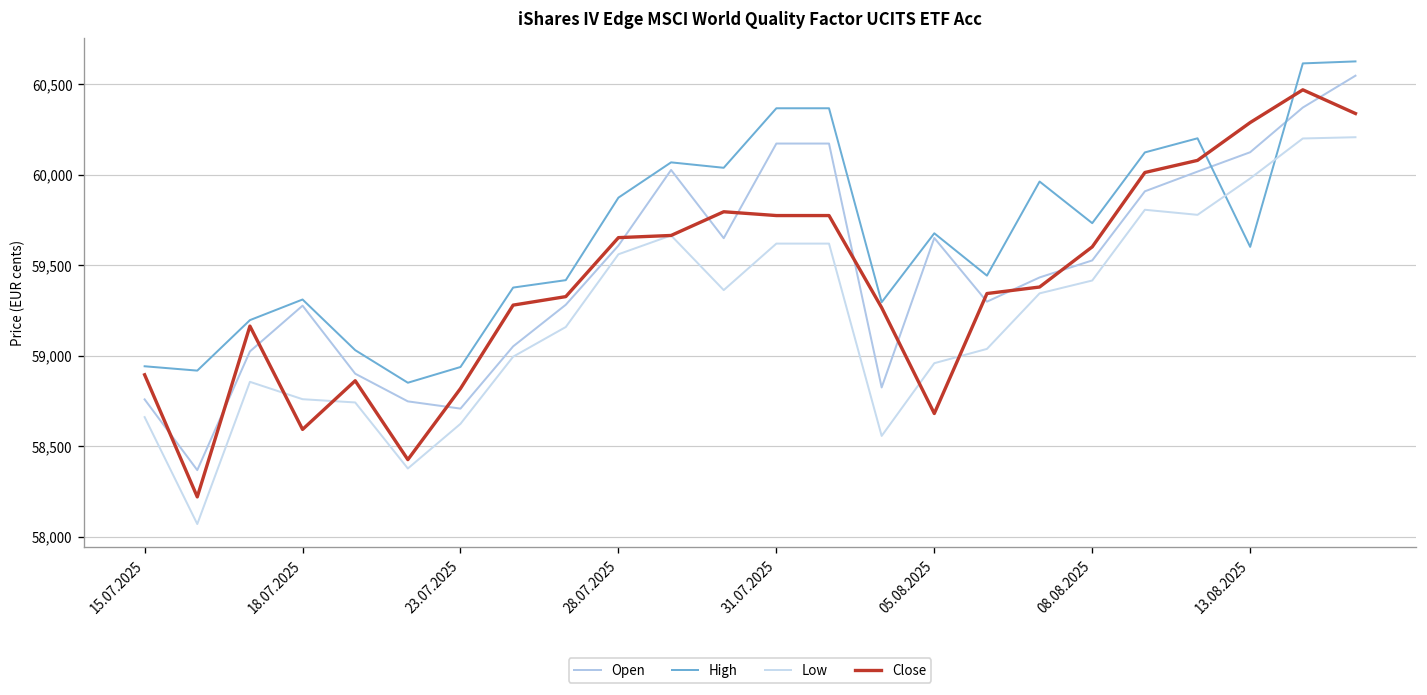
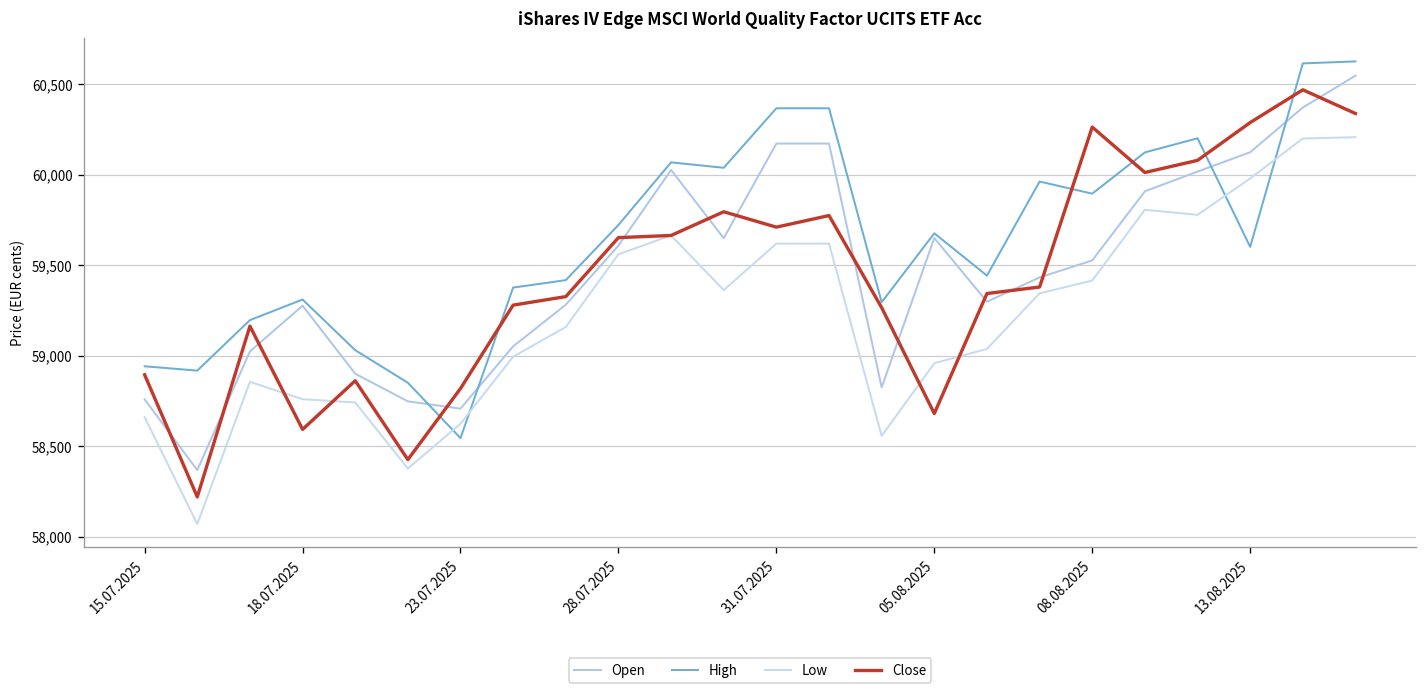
  {
    "High": {
      "15.07.2025": "58,940",
      "18.07.2025": "59,310",
-     "23.07.2025": "58,940",
-     "28.07.2025": "59,870",
+     "23.07.2025": "58,550",
+     "28.07.2025": "59,720",
      "31.07.2025": "60,370",
      "05.08.2025": "59,680",
-     "08.08.2025": "59,730",
+     "08.08.2025": "59,900",
      "13.08.2025": "59,600"
    },
    "Close": {
      "15.07.2025": "58,900",
      "18.07.2025": "58,590",
      "23.07.2025": "58,820",
      "28.07.2025": "59,650",
-     "31.07.2025": "59,780",
+     "31.07.2025": "59,710",
      "05.08.2025": "58,680",
-     "08.08.2025": "59,600",
+     "08.08.2025": "60,260",
      "13.08.2025": "60,290"
    }
  }
